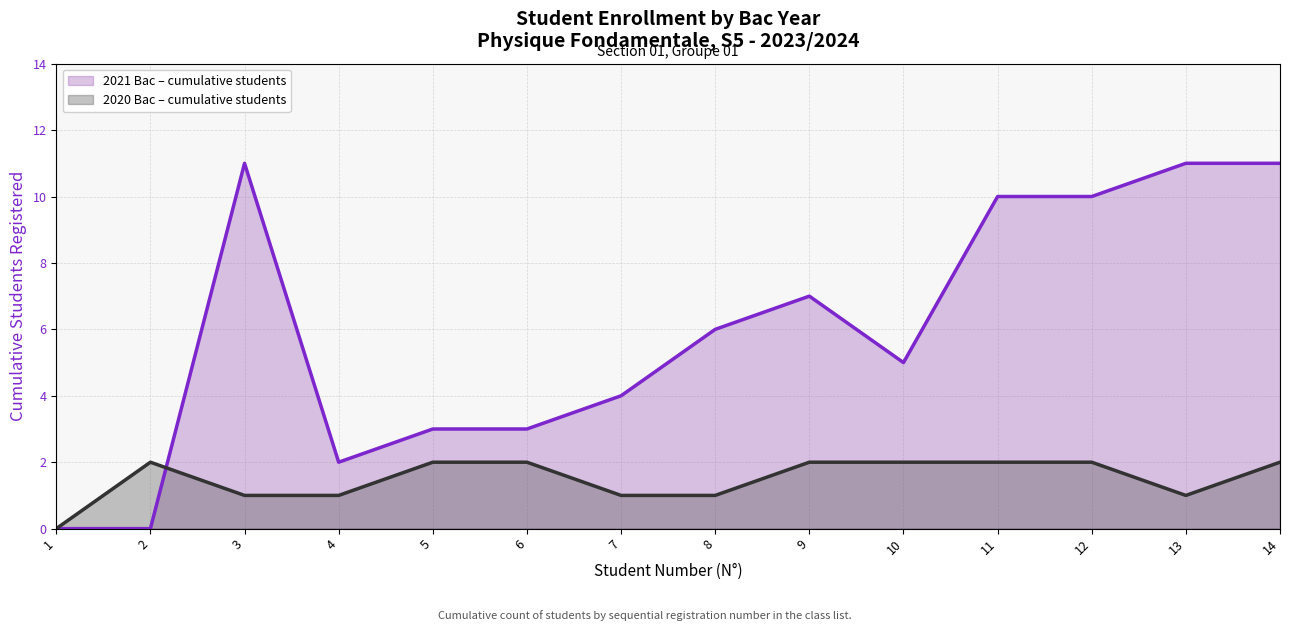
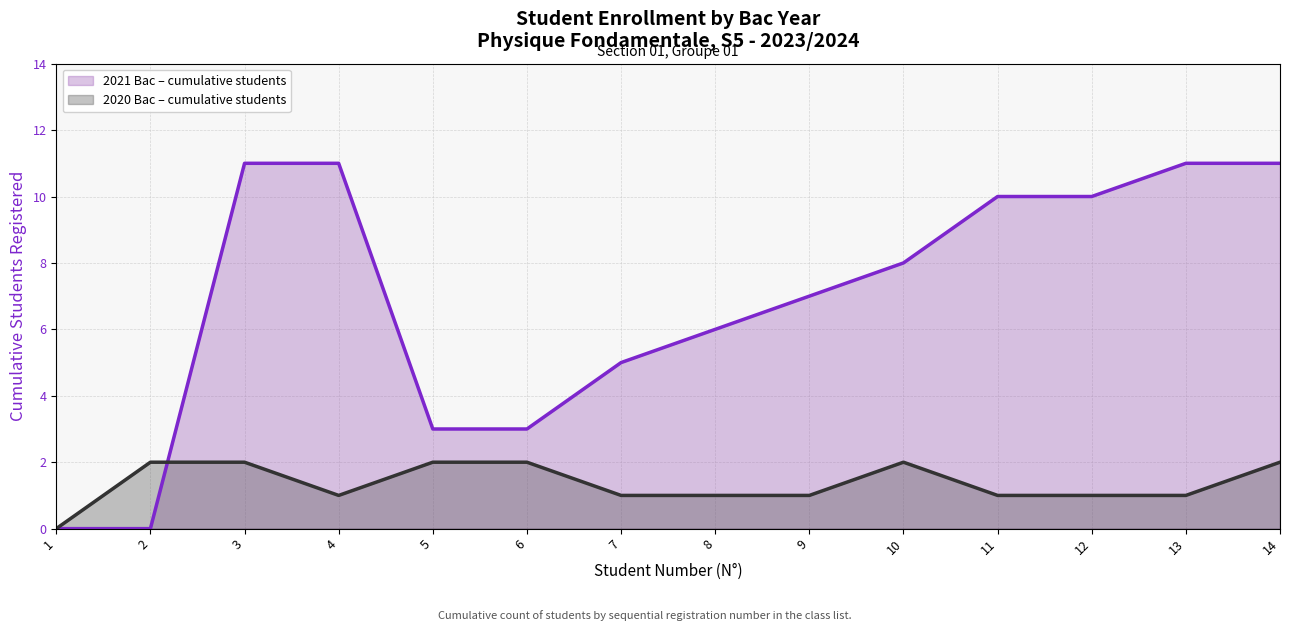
  {
    "2021 Bac – cumulative students": {
      "2": 0,
      "3": 11,
-     "4": 2,
+     "4": 11,
      "5": 3,
      "6": 3,
-     "7": 4,
+     "7": 5,
      "8": 6,
      "9": 7,
-     "10": 5,
+     "10": 8,
      "11": 10,
      "12": 10,
      "13": 11,
      "14": 11
    },
    "2020 Bac – cumulative students": {
      "2": 2,
-     "3": 1,
+     "3": 2,
      "4": 1,
      "5": 2,
      "6": 2,
      "7": 1,
      "8": 1,
-     "9": 2,
+     "9": 1,
      "10": 2,
-     "11": 2,
-     "12": 2,
+     "11": 1,
+     "12": 1,
      "13": 1,
      "14": 2
    }
  }
